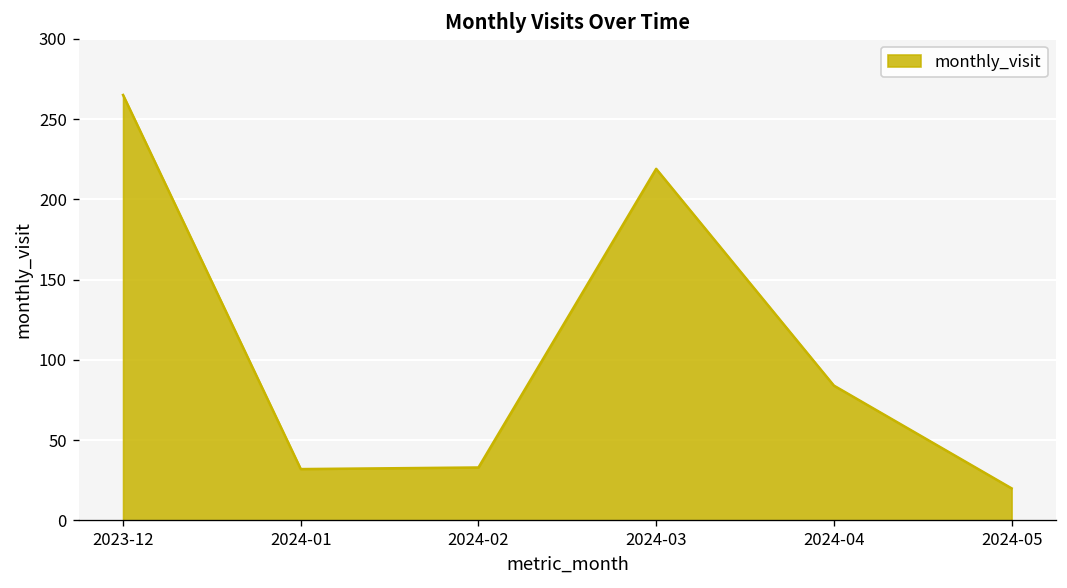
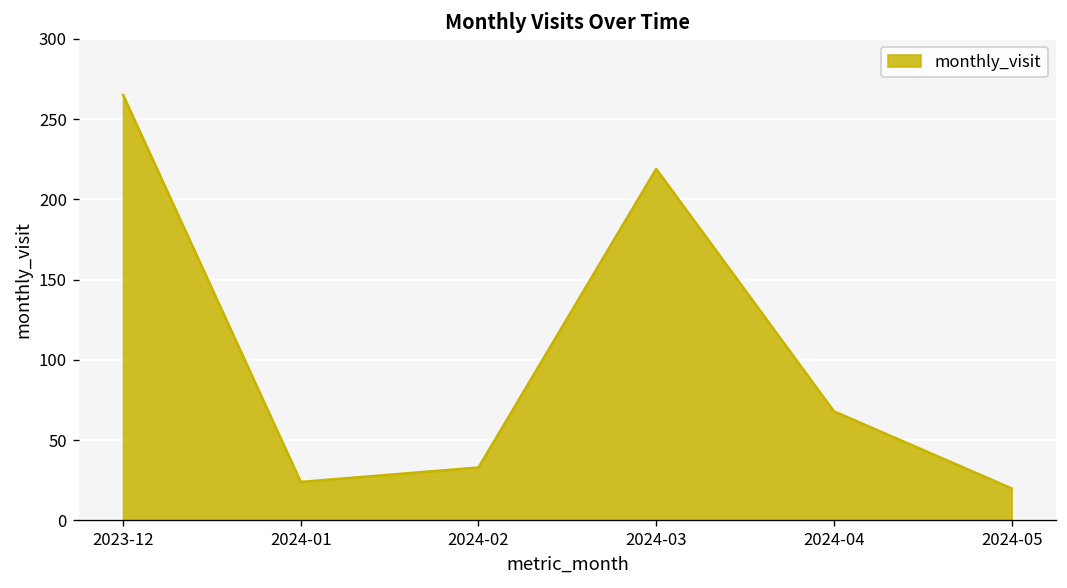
  {
    "2023-12": 265,
-   "2024-01": 32,
+   "2024-01": 24,
    "2024-02": 33,
    "2024-03": 219,
-   "2024-04": 84,
+   "2024-04": 68,
    "2024-05": 20
  }
